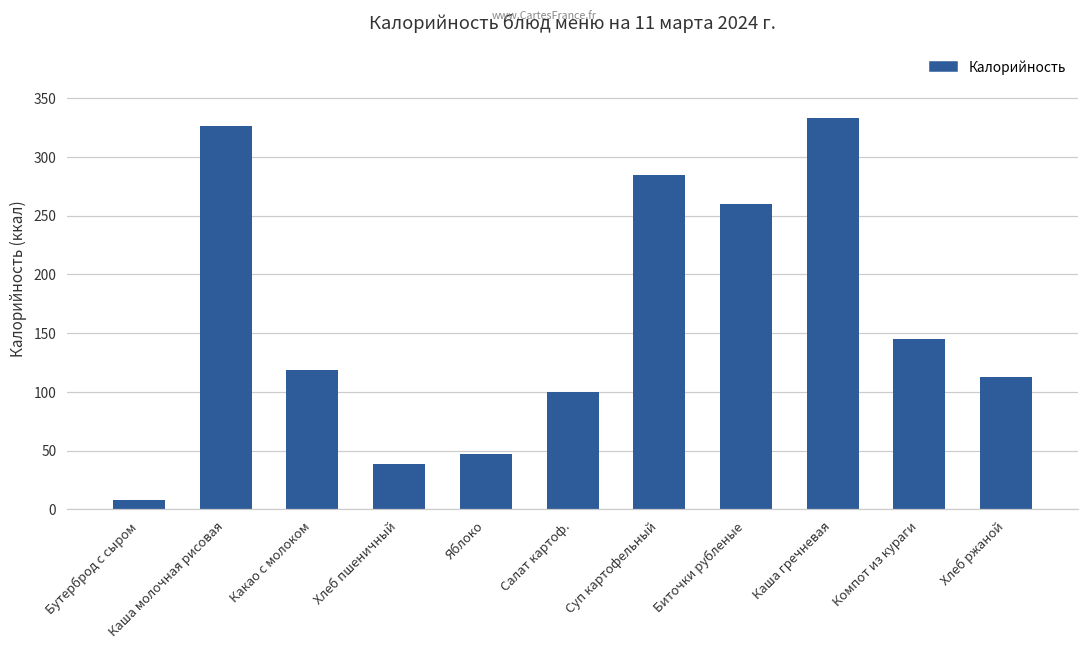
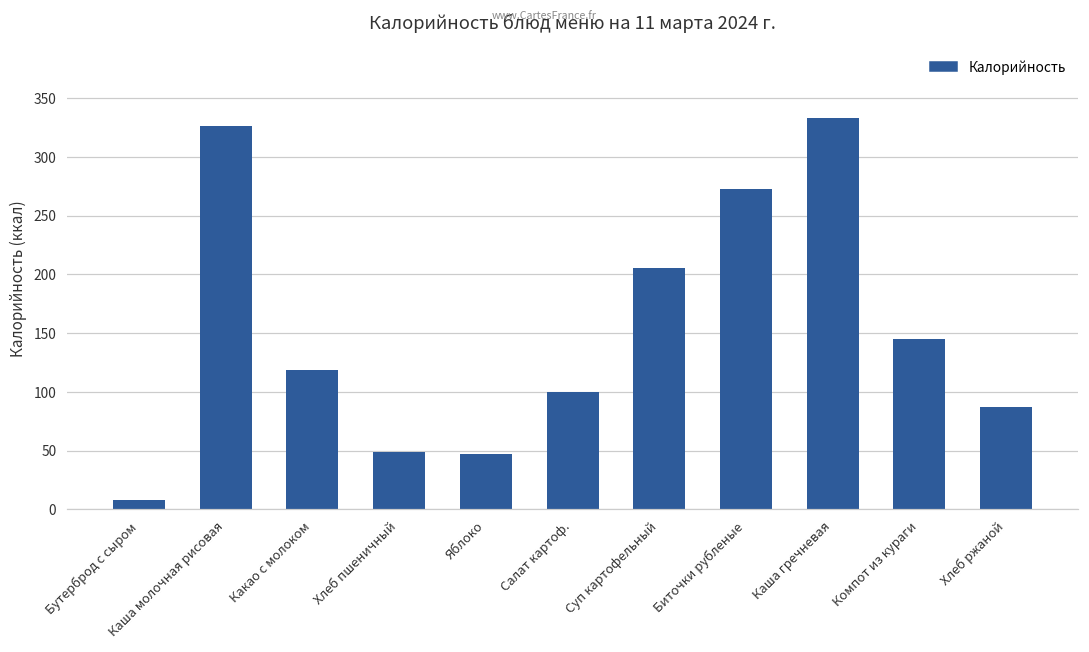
  {
    "Бутерброд с сыром": 8,
    "Каша молочная рисовая": 326,
    "Какао с молоком": 119,
-   "Хлеб пшеничный": 39,
+   "Хлеб пшеничный": 49,
    "Яблоко": 47,
    "Салат картоф.": 100,
-   "Суп картофельный": 284,
-   "Биточки рубленые": 260,
+   "Суп картофельный": 205,
+   "Биточки рубленые": 273,
    "Каша гречневая": 333,
    "Компот из кураги": 145,
-   "Хлеб ржаной": 113
+   "Хлеб ржаной": 88
  }
